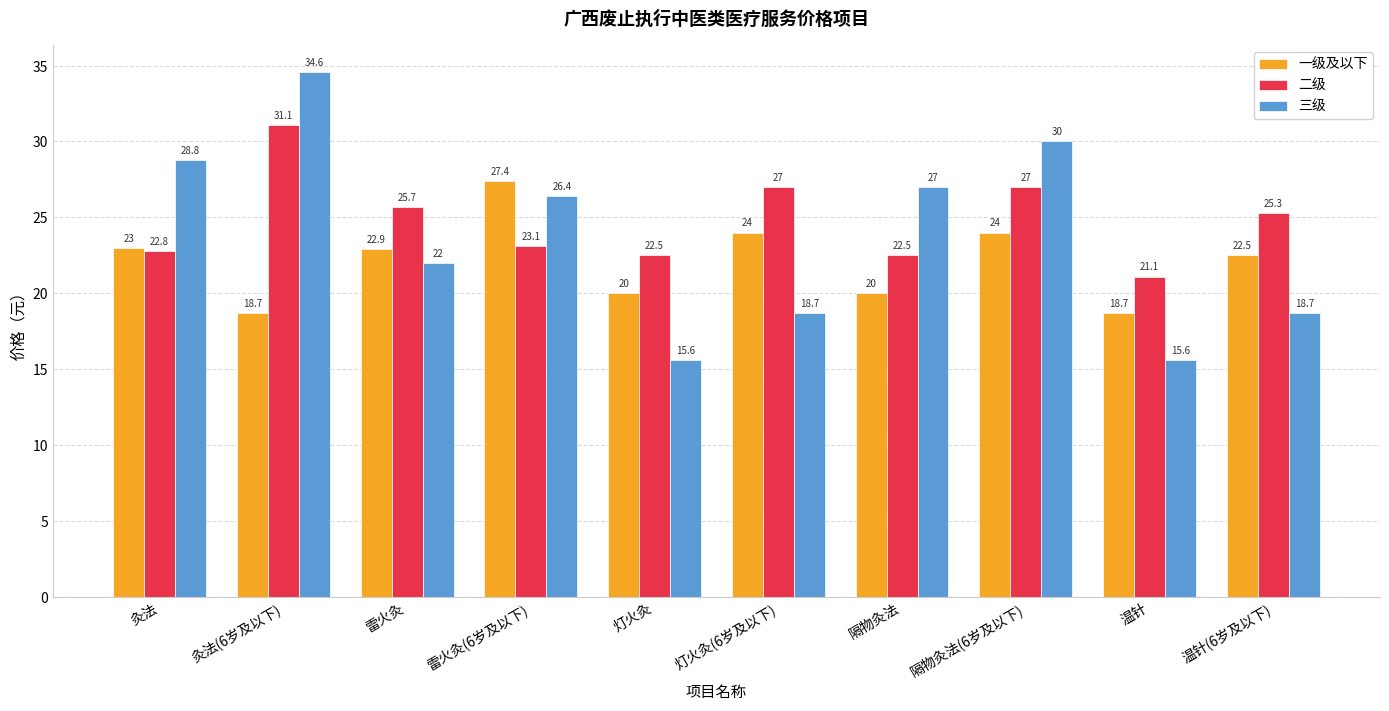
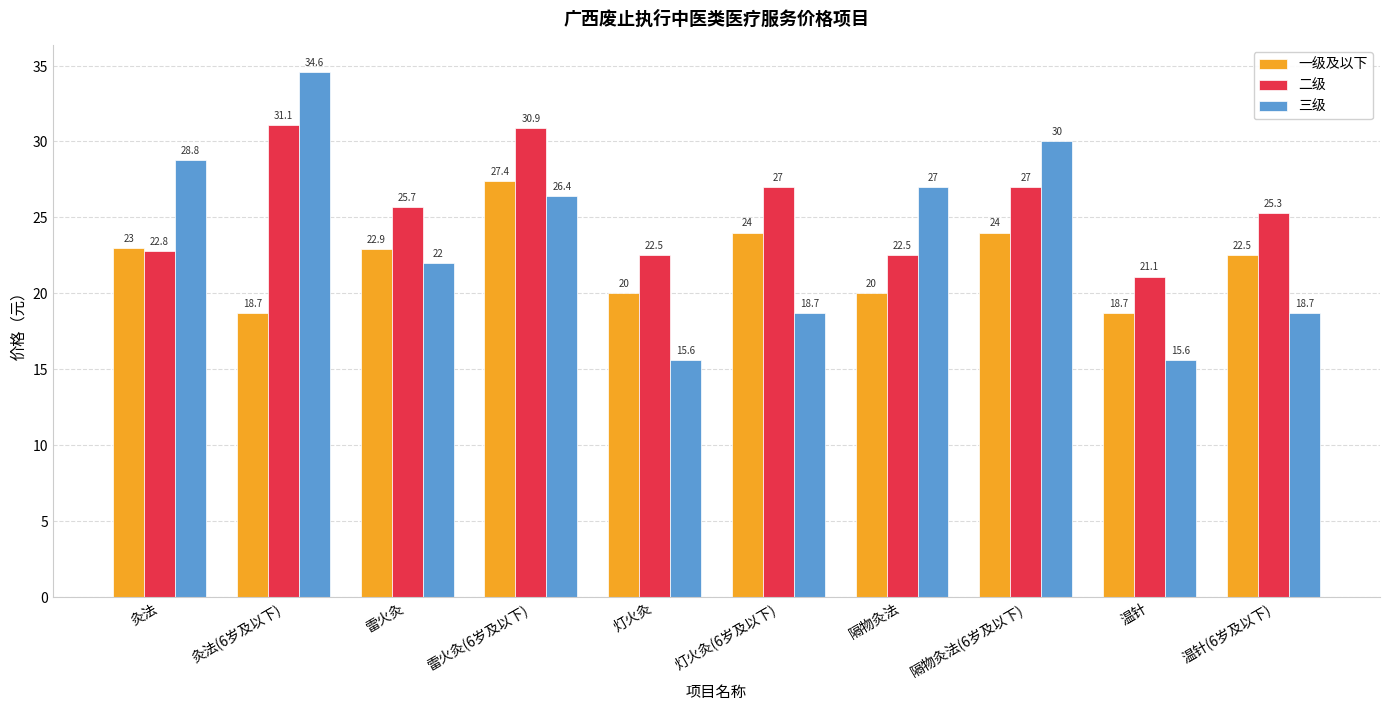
  {
    "一级及以下": {
      "灸法": 23,
      "灸法(6岁及以下)": 18.7,
      "雷火灸": 22.9,
      "雷火灸(6岁及以下)": 27.4,
      "灯火灸": 20,
      "灯火灸(6岁及以下)": 24,
      "隔物灸法": 20,
      "隔物灸法(6岁及以下)": 24,
      "温针": 18.7,
      "温针(6岁及以下)": 22.5
    },
    "二级": {
      "灸法": 22.8,
      "灸法(6岁及以下)": 31.1,
      "雷火灸": 25.7,
-     "雷火灸(6岁及以下)": 23.1,
+     "雷火灸(6岁及以下)": 30.9,
      "灯火灸": 22.5,
      "灯火灸(6岁及以下)": 27,
      "隔物灸法": 22.5,
      "隔物灸法(6岁及以下)": 27,
      "温针": 21.1,
      "温针(6岁及以下)": 25.3
    },
    "三级": {
      "灸法": 28.8,
      "灸法(6岁及以下)": 34.6,
      "雷火灸": 22,
      "雷火灸(6岁及以下)": 26.4,
      "灯火灸": 15.6,
      "灯火灸(6岁及以下)": 18.7,
      "隔物灸法": 27,
      "隔物灸法(6岁及以下)": 30,
      "温针": 15.6,
      "温针(6岁及以下)": 18.7
    }
  }
